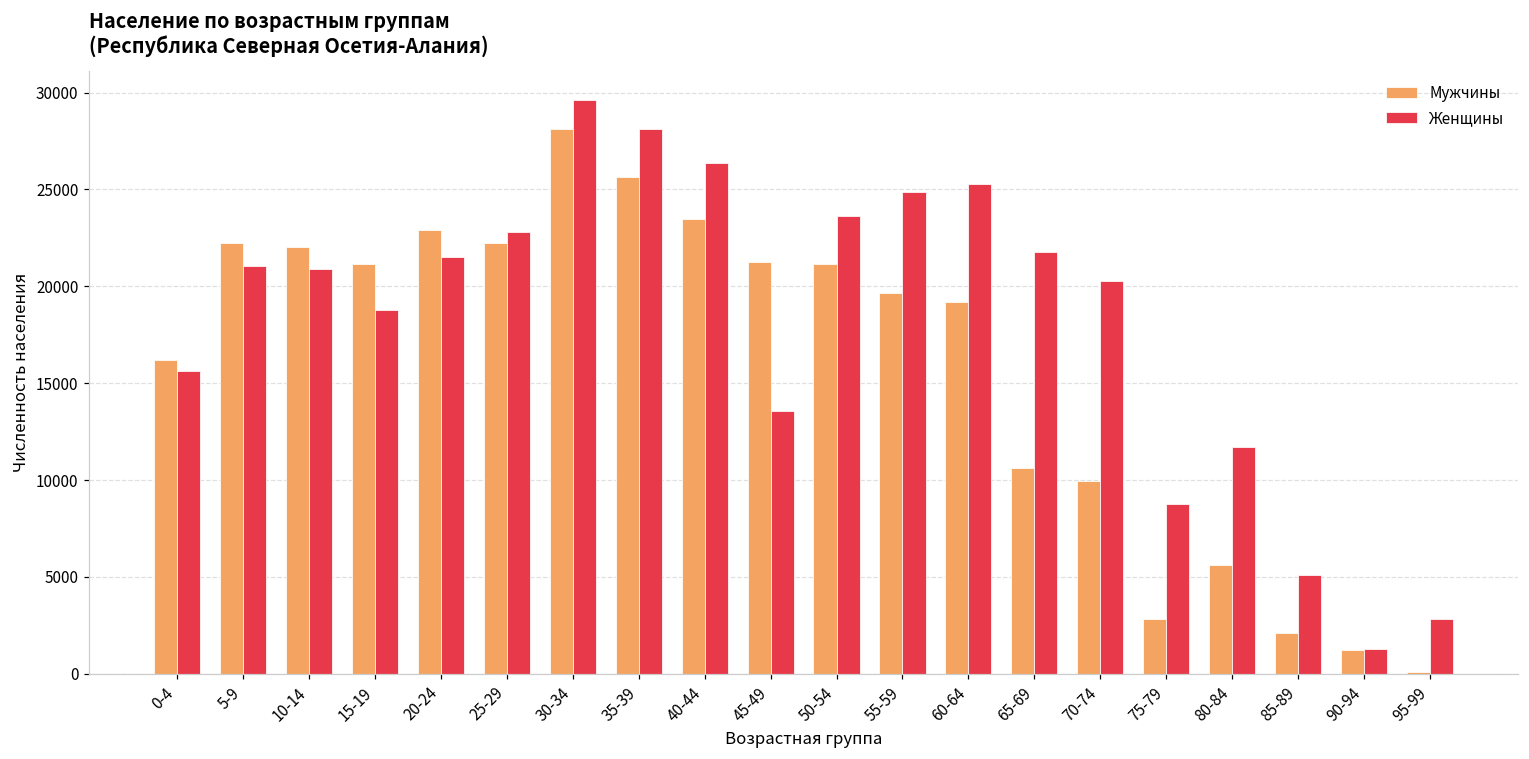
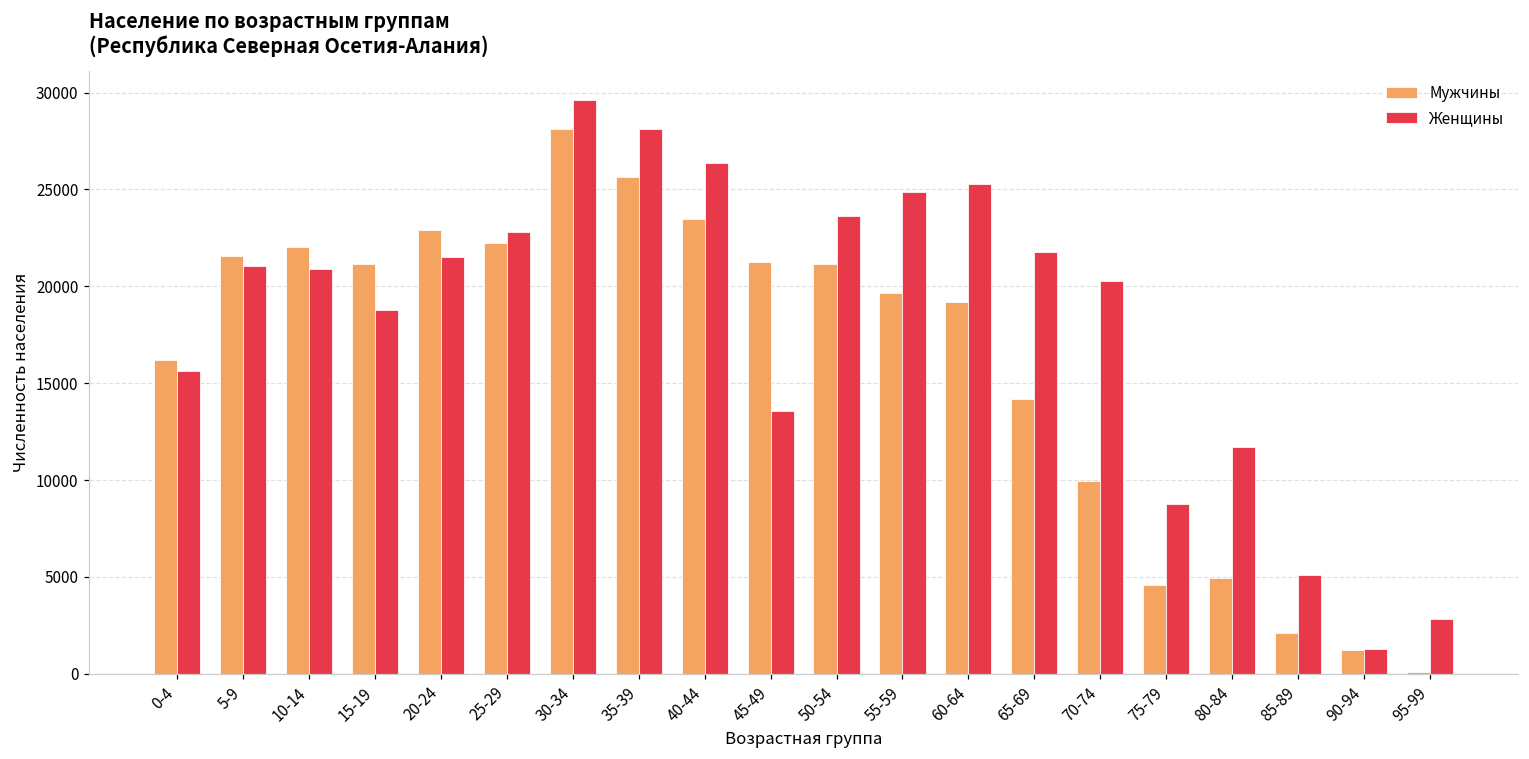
  {
    "Мужчины": {
      "0-4": 16200,
-     "5-9": 22200,
+     "5-9": 21500,
      "10-14": 22000,
      "15-19": 21200,
      "20-24": 22900,
      "25-29": 22300,
      "30-34": 28100,
      "35-39": 25600,
      "40-44": 23500,
      "45-49": 21300,
      "50-54": 21100,
      "55-59": 19700,
      "60-64": 19200,
-     "65-69": 10600,
+     "65-69": 14200,
      "70-74": 9900,
-     "75-79": 2800,
-     "80-84": 5600,
+     "75-79": 4600,
+     "80-84": 5000,
      "85-89": 2100,
      "90-94": 1200
    },
    "Женщины": {
      "0-4": 15600,
      "5-9": 21100,
      "10-14": 20900,
      "15-19": 18800,
      "20-24": 21500,
      "25-29": 22800,
      "30-34": 29600,
      "35-39": 28100,
      "40-44": 26400,
      "45-49": 13500,
      "50-54": 23600,
      "55-59": 24900,
      "60-64": 25300,
      "65-69": 21800,
      "70-74": 20300,
      "75-79": 8800,
      "80-84": 11700,
      "85-89": 5100,
      "90-94": 1300,
      "95-99": 2800
    }
  }
